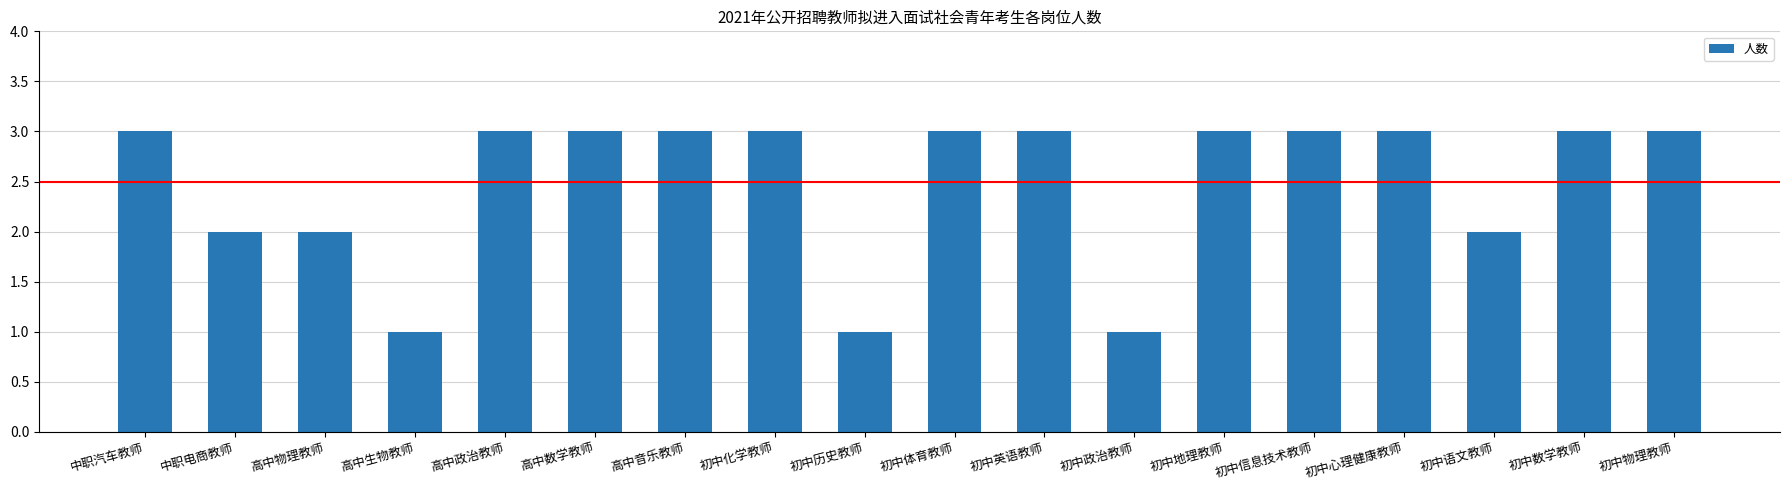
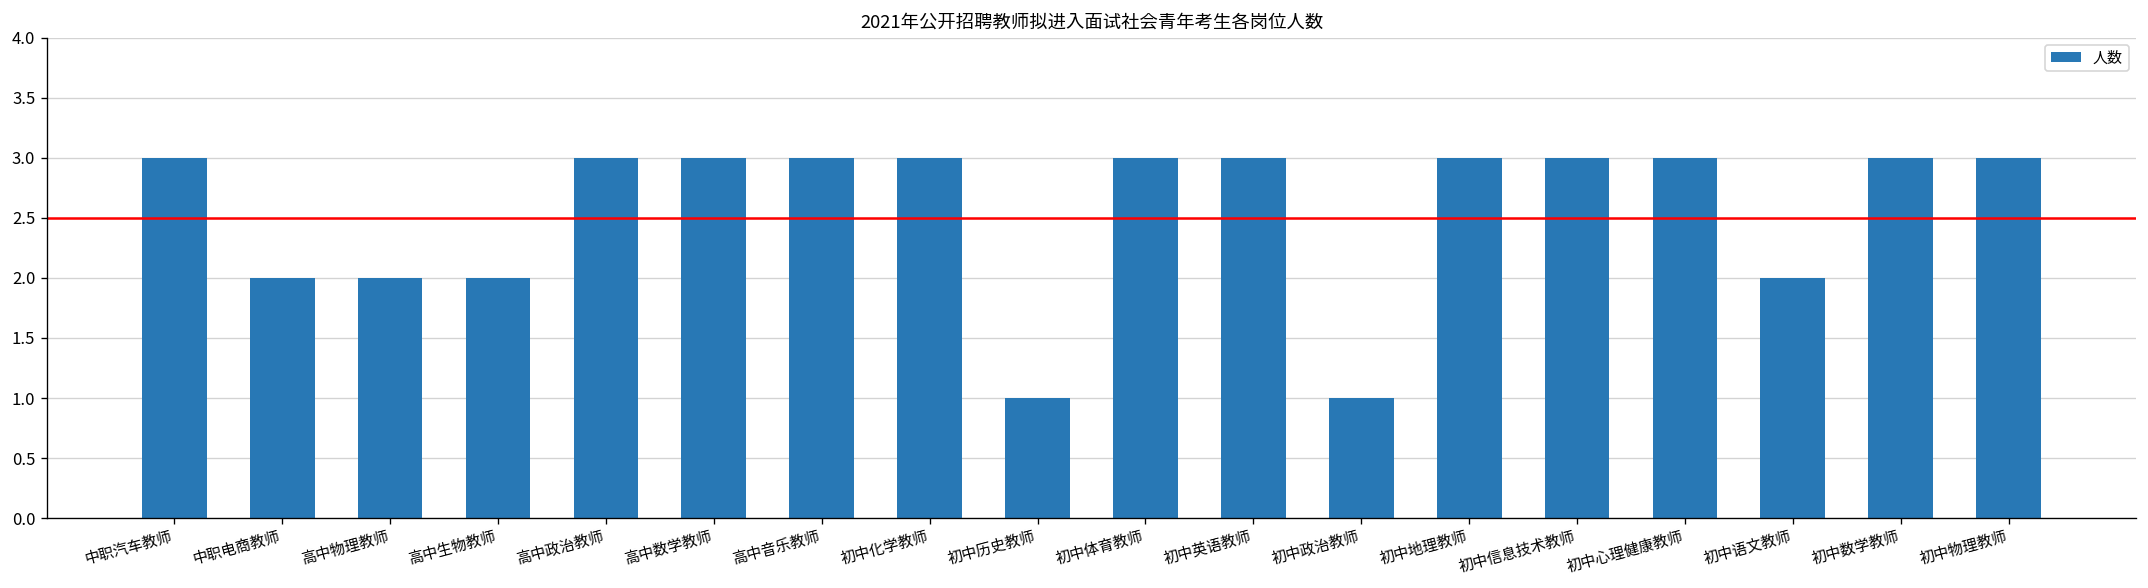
  {
    "中职汽车教师": 3,
    "中职电商教师": 2,
    "高中物理教师": 2,
-   "高中生物教师": 1,
+   "高中生物教师": 2,
    "高中政治教师": 3,
    "高中数学教师": 3,
    "高中音乐教师": 3,
    "初中化学教师": 3,
    "初中历史教师": 1,
    "初中体育教师": 3,
    "初中英语教师": 3,
    "初中政治教师": 1,
    "初中地理教师": 3,
    "初中信息技术教师": 3,
    "初中心理健康教师": 3,
    "初中语文教师": 2,
    "初中数学教师": 3,
    "初中物理教师": 3
  }
